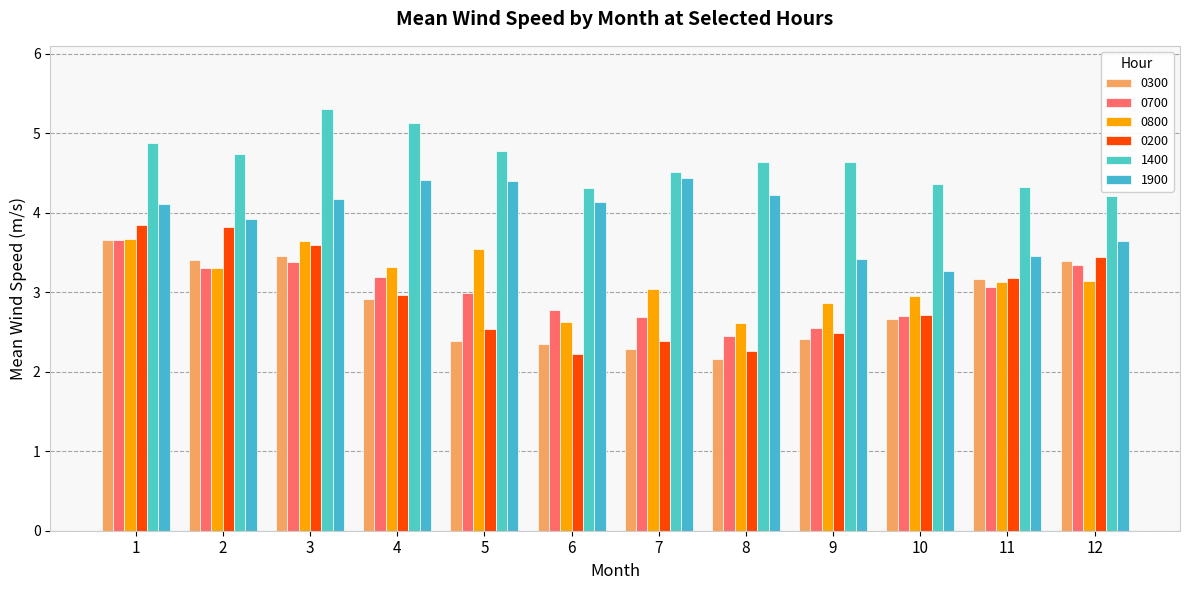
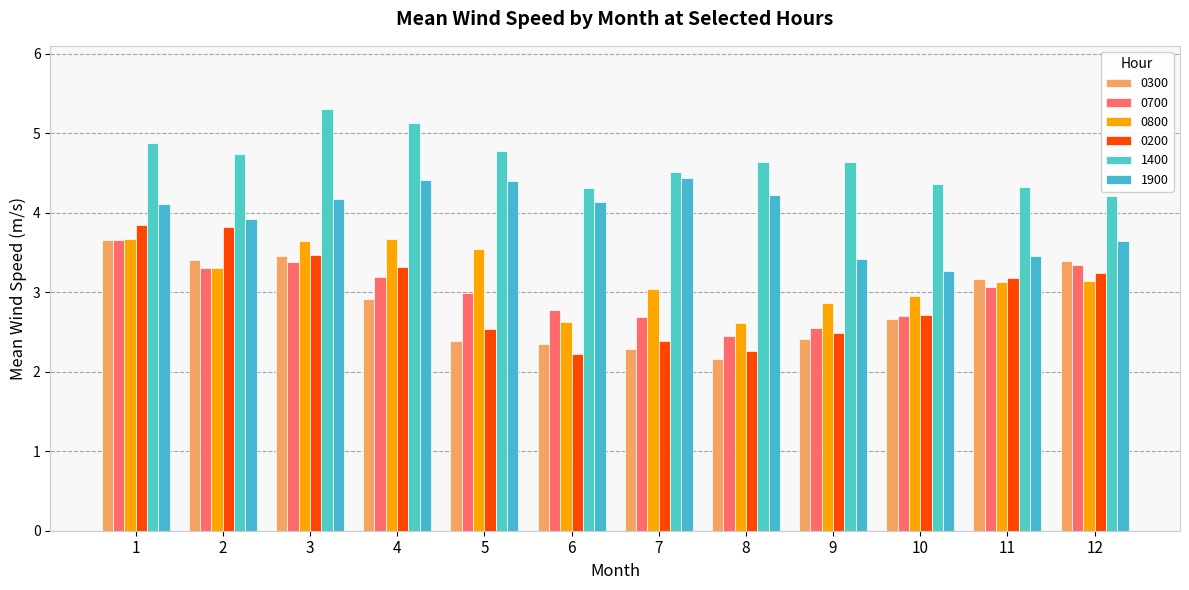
  {
    "0800": {
      "1": 3.7,
      "2": 3.3,
      "3": 3.7,
-     "4": 3.3,
+     "4": 3.7,
      "5": 3.5,
      "6": 2.6,
      "7": 3.0,
      "8": 2.6,
      "9": 2.9,
      "10": 3.0,
      "11": 3.1,
      "12": 3.1
    },
    "0200": {
      "1": 3.9,
      "2": 3.8,
-     "3": 3.6,
-     "4": 3.0,
+     "3": 3.5,
+     "4": 3.3,
      "5": 2.5,
      "6": 2.2,
      "7": 2.4,
      "8": 2.3,
      "9": 2.5,
      "10": 2.7,
      "11": 3.2,
-     "12": 3.4
+     "12": 3.2
    }
  }
